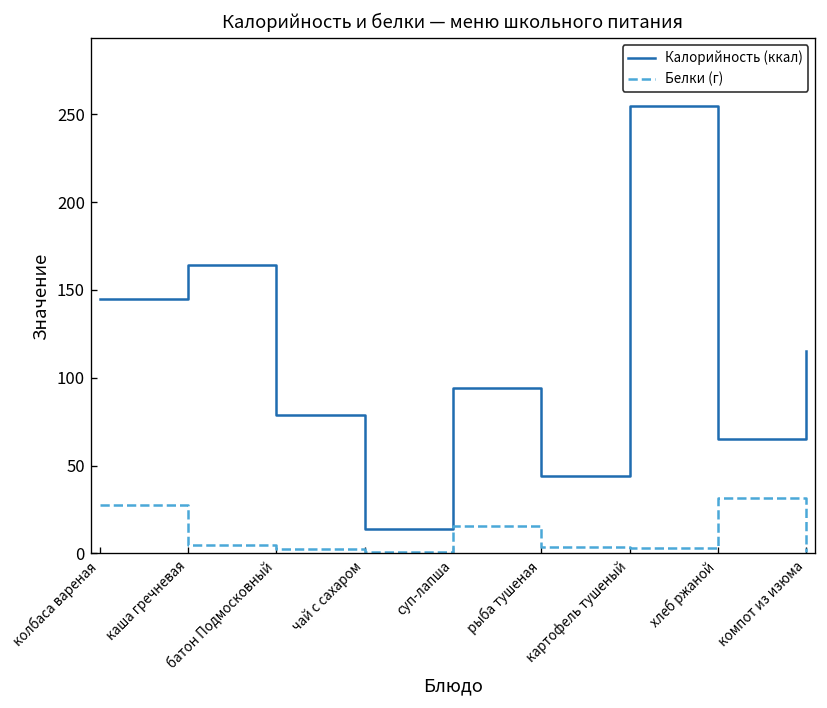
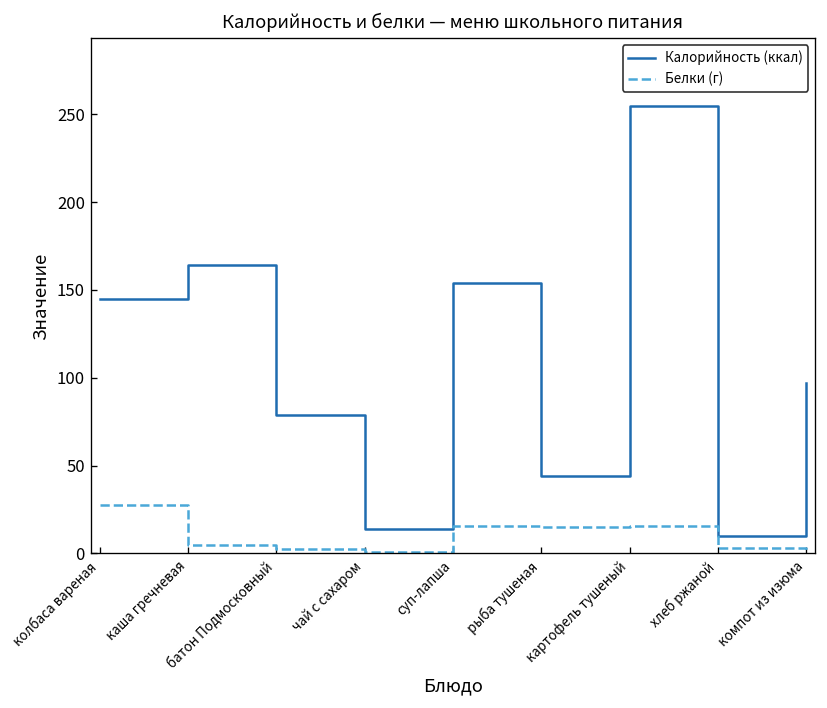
  {
    "Калорийность (ккал)": {
      "колбаса вареная": 145,
      "каша гречневая": 164,
      "батон Подмосковный": 79,
      "чай с сахаром": 14,
-     "суп-лапша": 94,
+     "суп-лапша": 154,
      "рыба тушеная": 44,
      "картофель тушеный": 255,
-     "хлеб ржаной": 65,
-     "компот из изюма": 115
+     "хлеб ржаной": 10,
+     "компот из изюма": 97
    },
    "Белки (г)": {
      "колбаса вареная": 28,
      "каша гречневая": 5,
      "батон Подмосковный": 2,
      "чай с сахаром": 1,
      "суп-лапша": 16,
-     "рыба тушеная": 4,
-     "картофель тушеный": 3,
-     "хлеб ржаной": 31,
+     "рыба тушеная": 15,
+     "картофель тушеный": 15,
+     "хлеб ржаной": 3,
      "компот из изюма": 1
    }
  }
